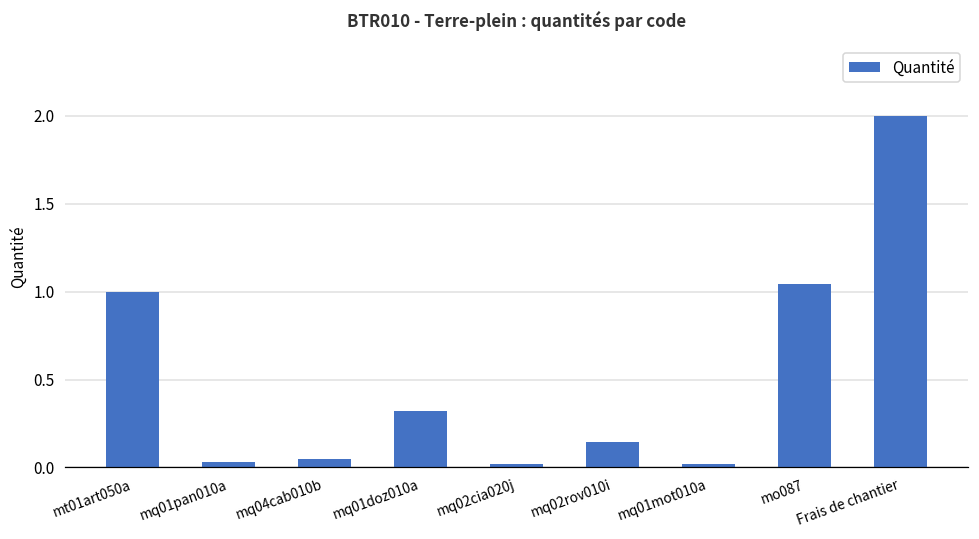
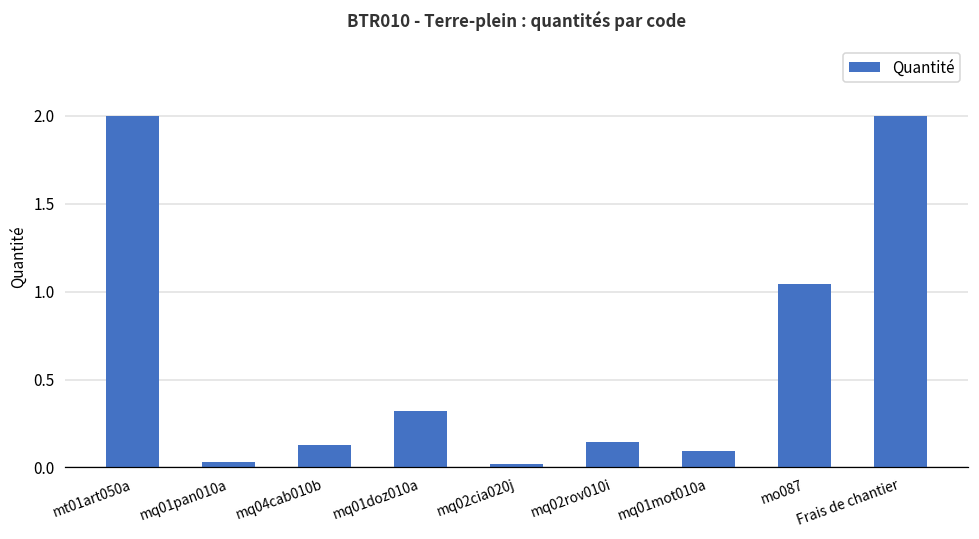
  {
-   "mt01art050a": 1,
+   "mt01art050a": 2,
    "mq01pan010a": 0.03,
-   "mq04cab010b": 0.05,
+   "mq04cab010b": 0.13,
    "mq01doz010a": 0.32,
    "mq02cia020j": 0.02,
    "mq02rov010i": 0.15,
-   "mq01mot010a": 0.02,
+   "mq01mot010a": 0.10,
    "mo087": 1.04,
    "Frais de chantier": 2.00
  }
